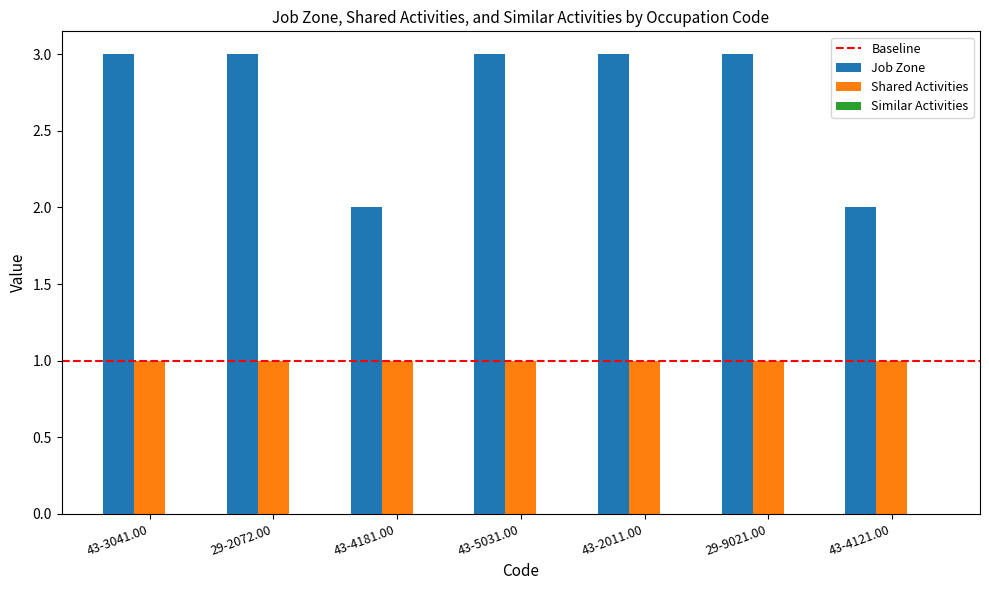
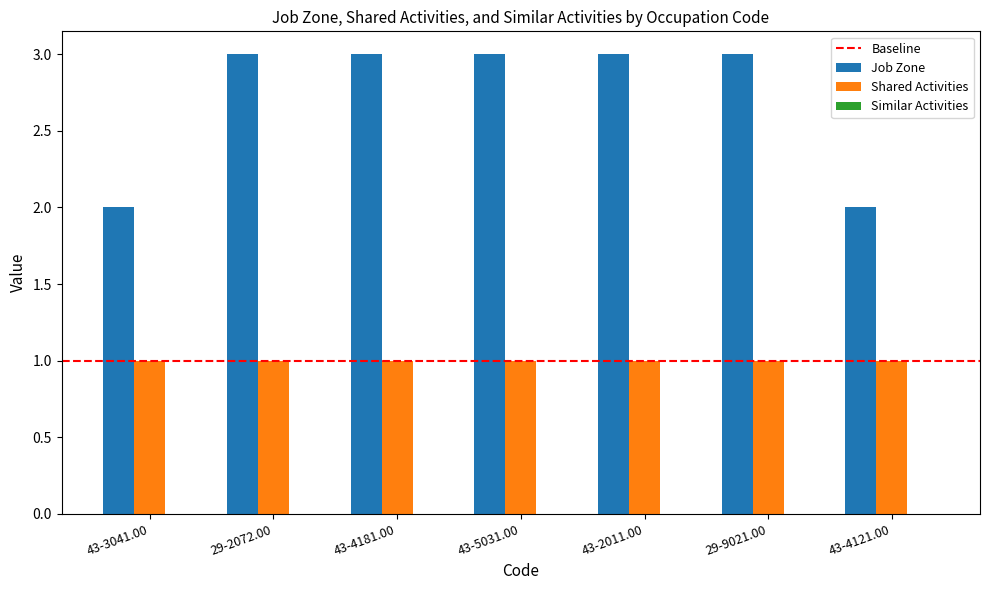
  {
    "Job Zone": {
-     "43-3041.00": 3,
+     "43-3041.00": 2,
      "29-2072.00": 3,
-     "43-4181.00": 2,
+     "43-4181.00": 3,
      "43-5031.00": 3,
      "43-2011.00": 3,
      "29-9021.00": 3,
      "43-4121.00": 2
    },
    "Shared Activities": {
      "43-3041.00": 1,
      "29-2072.00": 1,
      "43-4181.00": 1,
      "43-5031.00": 1,
      "43-2011.00": 1,
      "29-9021.00": 1,
      "43-4121.00": 1
    },
    "Similar Activities": {
      "43-3041.00": 0,
      "29-2072.00": 0,
      "43-4181.00": 0,
      "43-5031.00": 0,
      "43-2011.00": 0,
      "29-9021.00": 0,
      "43-4121.00": 0
    }
  }
